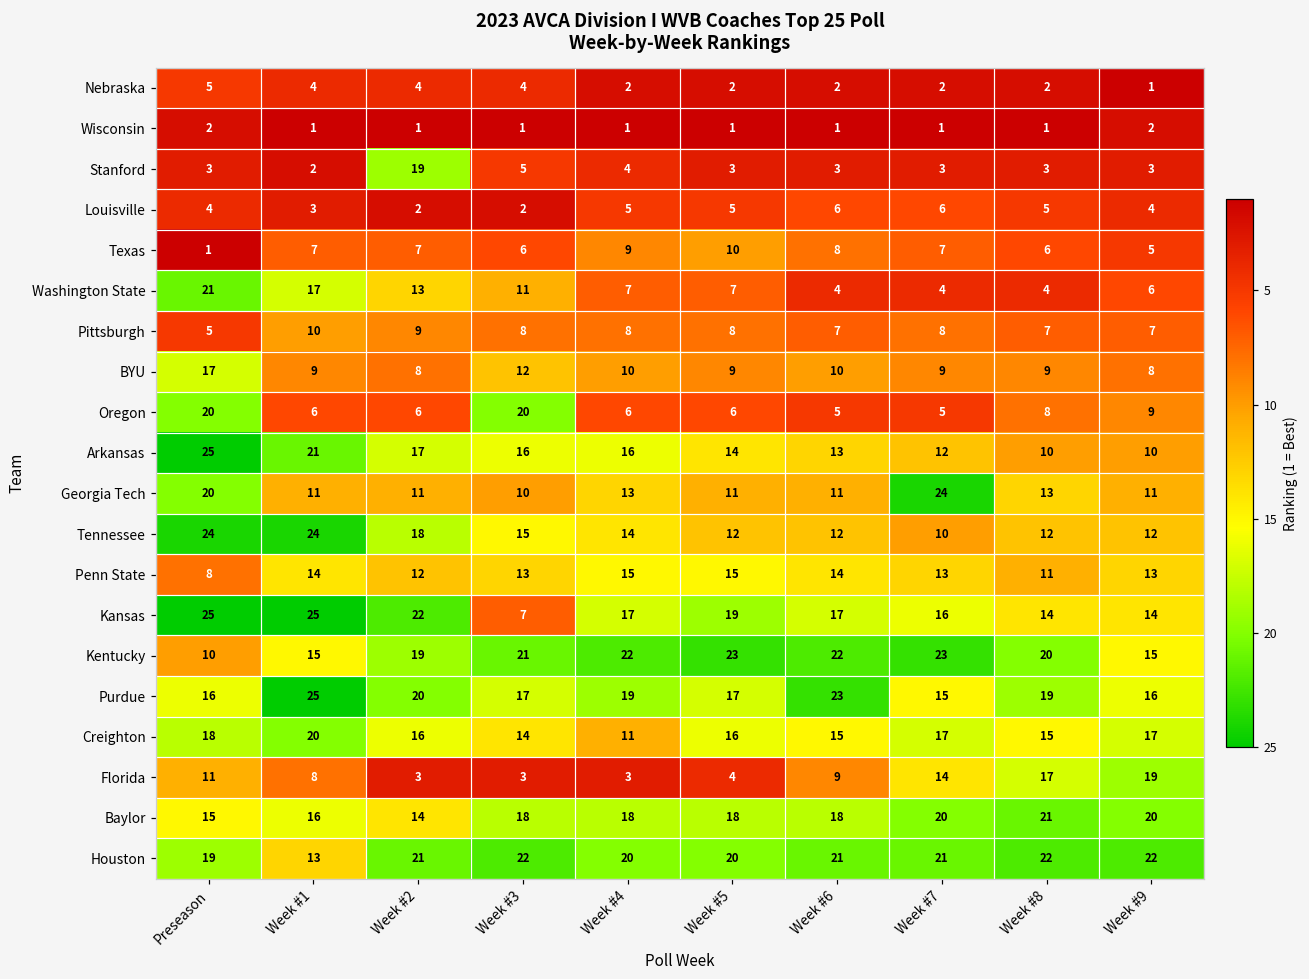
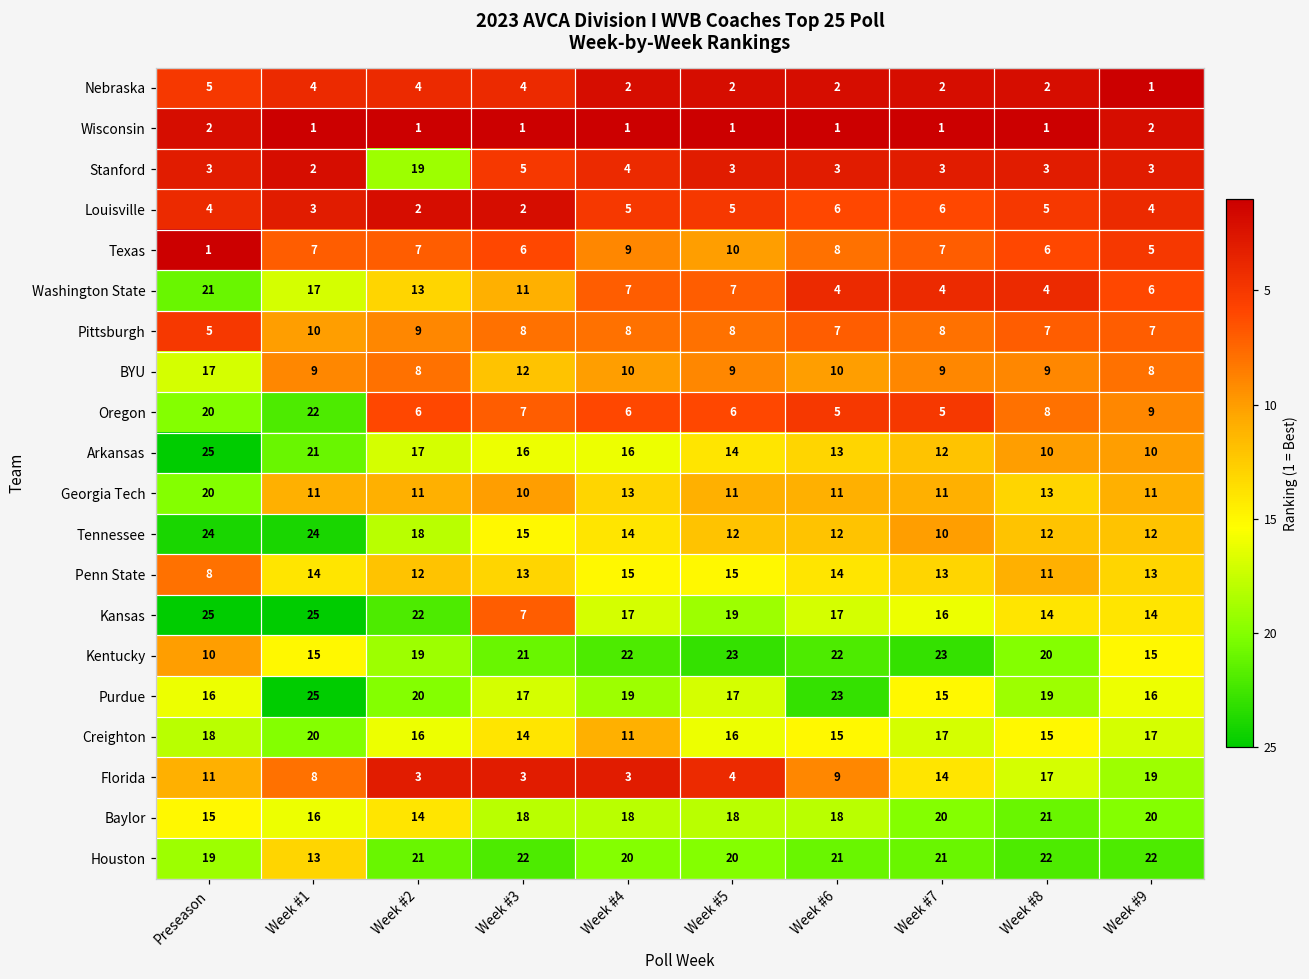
  {
    "Nebraska": {
      "Preseason": 5,
      "Week #1": 4,
      "Week #2": 4,
      "Week #3": 4,
      "Week #4": 2,
      "Week #5": 2,
      "Week #6": 2,
      "Week #7": 2,
      "Week #8": 2,
      "Week #9": 1
    },
    "Wisconsin": {
      "Preseason": 2,
      "Week #1": 1,
      "Week #2": 1,
      "Week #3": 1,
      "Week #4": 1,
      "Week #5": 1,
      "Week #6": 1,
      "Week #7": 1,
      "Week #8": 1,
      "Week #9": 2
    },
    "Stanford": {
      "Preseason": 3,
      "Week #1": 2,
      "Week #2": 19,
      "Week #3": 5,
      "Week #4": 4,
      "Week #5": 3,
      "Week #6": 3,
      "Week #7": 3,
      "Week #8": 3,
      "Week #9": 3
    },
    "Louisville": {
      "Preseason": 4,
      "Week #1": 3,
      "Week #2": 2,
      "Week #3": 2,
      "Week #4": 5,
      "Week #5": 5,
      "Week #6": 6,
      "Week #7": 6,
      "Week #8": 5,
      "Week #9": 4
    },
    "Texas": {
      "Preseason": 1,
      "Week #1": 7,
      "Week #2": 7,
      "Week #3": 6,
      "Week #4": 9,
      "Week #5": 10,
      "Week #6": 8,
      "Week #7": 7,
      "Week #8": 6,
      "Week #9": 5
    },
    "Washington State": {
      "Preseason": 21,
      "Week #1": 17,
      "Week #2": 13,
      "Week #3": 11,
      "Week #4": 7,
      "Week #5": 7,
      "Week #6": 4,
      "Week #7": 4,
      "Week #8": 4,
      "Week #9": 6
    },
    "Pittsburgh": {
      "Preseason": 5,
      "Week #1": 10,
      "Week #2": 9,
      "Week #3": 8,
      "Week #4": 8,
      "Week #5": 8,
      "Week #6": 7,
      "Week #7": 8,
      "Week #8": 7,
      "Week #9": 7
    },
    "BYU": {
      "Preseason": 17,
      "Week #1": 9,
      "Week #2": 8,
      "Week #3": 12,
      "Week #4": 10,
      "Week #5": 9,
      "Week #6": 10,
      "Week #7": 9,
      "Week #8": 9,
      "Week #9": 8
    },
    "Oregon": {
      "Preseason": 20,
-     "Week #1": 6,
+     "Week #1": 22,
      "Week #2": 6,
-     "Week #3": 20,
+     "Week #3": 7,
      "Week #4": 6,
      "Week #5": 6,
      "Week #6": 5,
      "Week #7": 5,
      "Week #8": 8,
      "Week #9": 9
    },
    "Arkansas": {
      "Preseason": 25,
      "Week #1": 21,
      "Week #2": 17,
      "Week #3": 16,
      "Week #4": 16,
      "Week #5": 14,
      "Week #6": 13,
      "Week #7": 12,
      "Week #8": 10,
      "Week #9": 10
    },
    "Georgia Tech": {
      "Preseason": 20,
      "Week #1": 11,
      "Week #2": 11,
      "Week #3": 10,
      "Week #4": 13,
      "Week #5": 11,
      "Week #6": 11,
-     "Week #7": 24,
+     "Week #7": 11,
      "Week #8": 13,
      "Week #9": 11
    },
    "Tennessee": {
      "Preseason": 24,
      "Week #1": 24,
      "Week #2": 18,
      "Week #3": 15,
      "Week #4": 14,
      "Week #5": 12,
      "Week #6": 12,
      "Week #7": 10,
      "Week #8": 12,
      "Week #9": 12
    },
    "Penn State": {
      "Preseason": 8,
      "Week #1": 14,
      "Week #2": 12,
      "Week #3": 13,
      "Week #4": 15,
      "Week #5": 15,
      "Week #6": 14,
      "Week #7": 13,
      "Week #8": 11,
      "Week #9": 13
    },
    "Kansas": {
      "Preseason": 25,
      "Week #1": 25,
      "Week #2": 22,
      "Week #3": 7,
      "Week #4": 17,
      "Week #5": 19,
      "Week #6": 17,
      "Week #7": 16,
      "Week #8": 14,
      "Week #9": 14
    },
    "Kentucky": {
      "Preseason": 10,
      "Week #1": 15,
      "Week #2": 19,
      "Week #3": 21,
      "Week #4": 22,
      "Week #5": 23,
      "Week #6": 22,
      "Week #7": 23,
      "Week #8": 20,
      "Week #9": 15
    },
    "Purdue": {
      "Preseason": 16,
      "Week #1": 25,
      "Week #2": 20,
      "Week #3": 17,
      "Week #4": 19,
      "Week #5": 17,
      "Week #6": 23,
      "Week #7": 15,
      "Week #8": 19,
      "Week #9": 16
    },
    "Creighton": {
      "Preseason": 18,
      "Week #1": 20,
      "Week #2": 16,
      "Week #3": 14,
      "Week #4": 11,
      "Week #5": 16,
      "Week #6": 15,
      "Week #7": 17,
      "Week #8": 15,
      "Week #9": 17
    },
    "Florida": {
      "Preseason": 11,
      "Week #1": 8,
      "Week #2": 3,
      "Week #3": 3,
      "Week #4": 3,
      "Week #5": 4,
      "Week #6": 9,
      "Week #7": 14,
      "Week #8": 17,
      "Week #9": 19
    },
    "Baylor": {
      "Preseason": 15,
      "Week #1": 16,
      "Week #2": 14,
      "Week #3": 18,
      "Week #4": 18,
      "Week #5": 18,
      "Week #6": 18,
      "Week #7": 20,
      "Week #8": 21,
      "Week #9": 20
    },
    "Houston": {
      "Preseason": 19,
      "Week #1": 13,
      "Week #2": 21,
      "Week #3": 22,
      "Week #4": 20,
      "Week #5": 20,
      "Week #6": 21,
      "Week #7": 21,
      "Week #8": 22,
      "Week #9": 22
    }
  }
